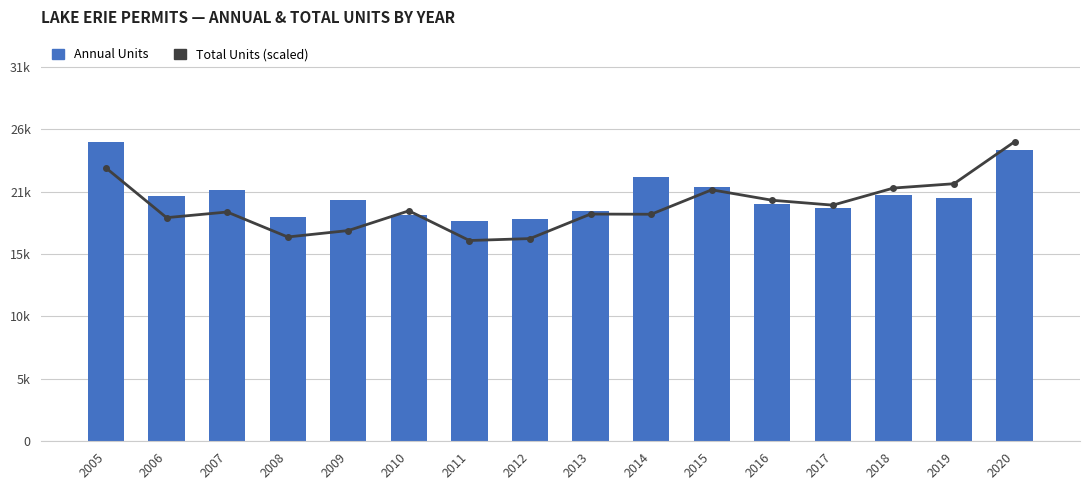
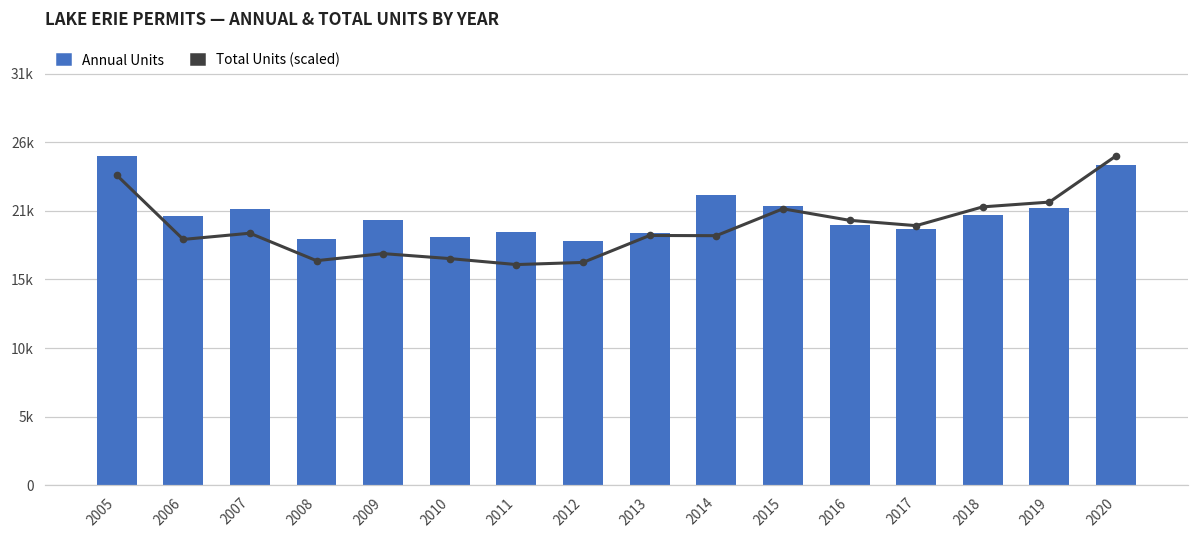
  {
    "Total Units (scaled)": {
-     "2005": 23000,
+     "2005": 23800,
      "2006": 18800,
      "2007": 19300,
      "2008": 17200,
      "2009": 17800,
-     "2010": 19400,
+     "2010": 17400,
      "2011": 16900,
      "2012": 17100,
      "2013": 19100,
      "2014": 19100,
      "2015": 21200,
      "2016": 20300,
      "2017": 19900,
      "2018": 21300,
      "2019": 21700,
      "2020": 25200
    },
    "Annual Units": {
      "2005": 25200,
      "2006": 20600,
      "2007": 21200,
      "2008": 18900,
      "2009": 20300,
      "2010": 19000,
-     "2011": 18500,
+     "2011": 19400,
      "2012": 18700,
      "2013": 19400,
      "2014": 22200,
      "2015": 21400,
      "2016": 20000,
      "2017": 19700,
      "2018": 20700,
-     "2019": 20500,
+     "2019": 21200,
      "2020": 24500
    }
  }
